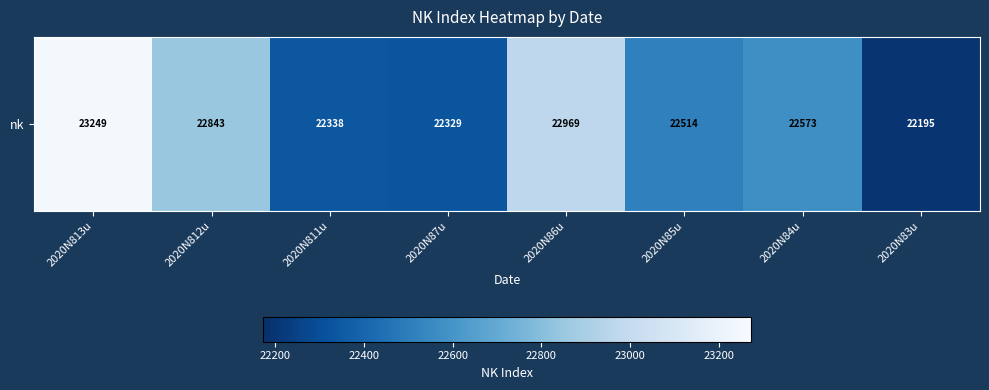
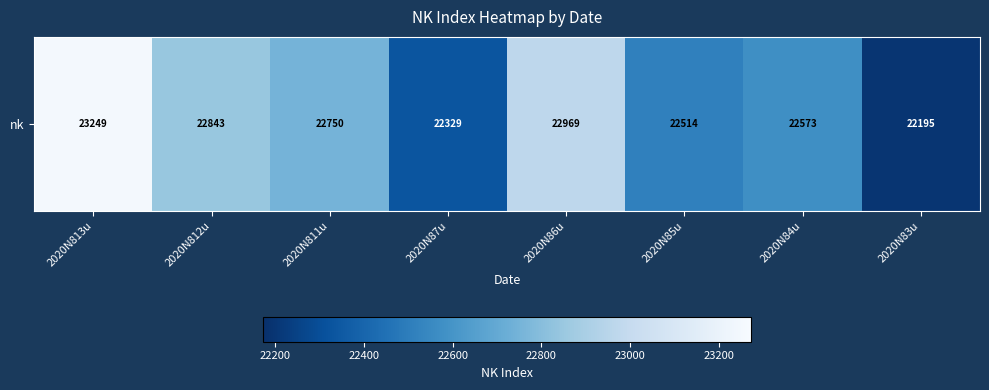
  {
    "nk": {
      "2020N813u": 23249,
      "2020N812u": 22843,
-     "2020N811u": 22338,
+     "2020N811u": 22750,
      "2020N87u": 22329,
      "2020N86u": 22969,
      "2020N85u": 22514,
      "2020N84u": 22573,
      "2020N83u": 22195
    }
  }
